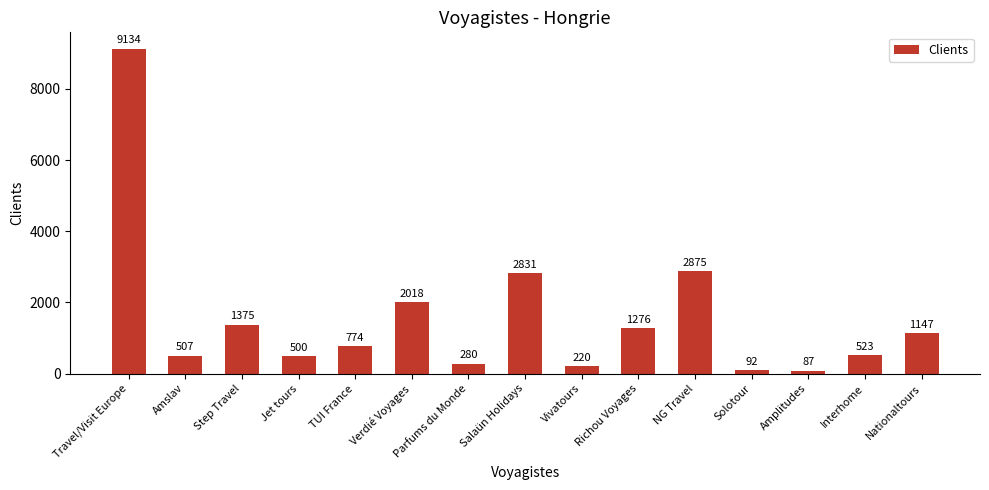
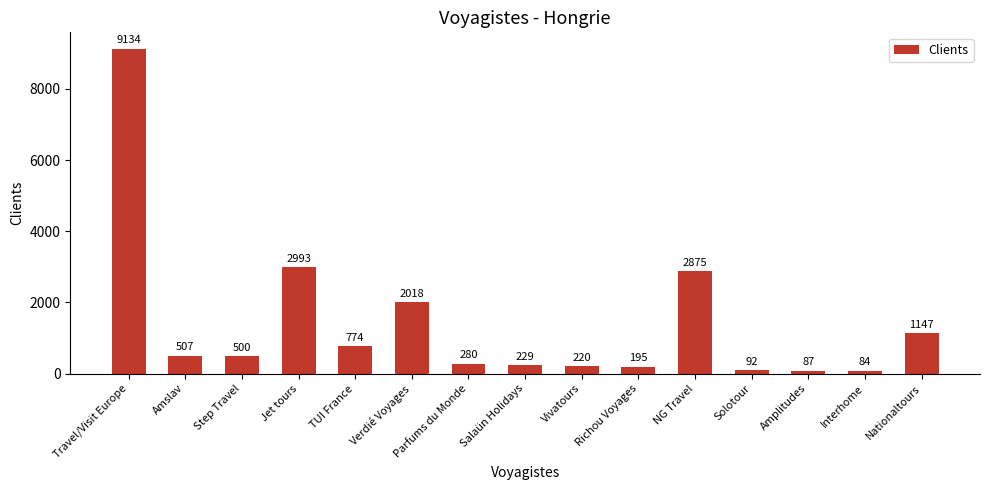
  {
    "Travel/Visit Europe": 9134,
    "Amslav": 507,
-   "Step Travel": 1375,
-   "Jet tours": 500,
+   "Step Travel": 500,
+   "Jet tours": 2993,
    "TUI France": 774,
    "Verdié Voyages": 2018,
    "Parfums du Monde": 280,
-   "Salaün Holidays": 2831,
+   "Salaün Holidays": 229,
    "Vivatours": 220,
-   "Richou Voyages": 1276,
+   "Richou Voyages": 195,
    "NG Travel": 2875,
    "Solotour": 92,
    "Amplitudes": 87,
-   "Interhome": 523,
+   "Interhome": 84,
    "Nationaltours": 1147
  }
